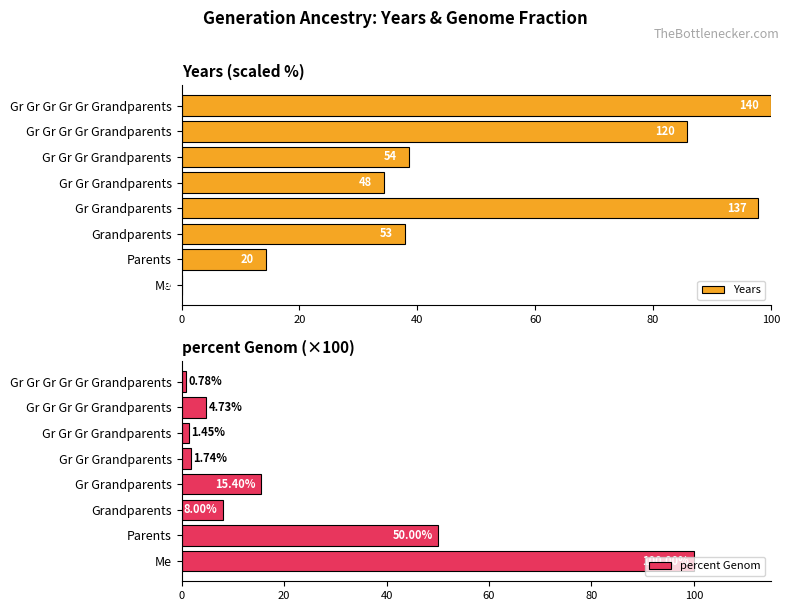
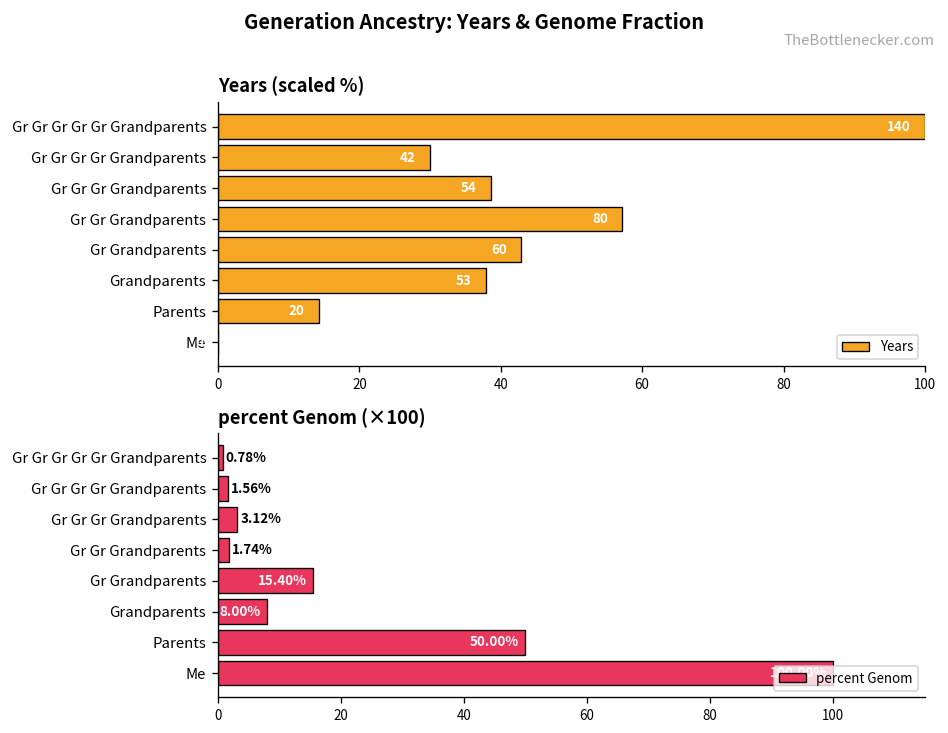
  {
    "Years (scaled %)": {
-     "Gr Gr Gr Gr Grandparents": "120",
-     "Gr Gr Grandparents": "48",
-     "Gr Grandparents": "137"
+     "Gr Gr Gr Gr Grandparents": "42",
+     "Gr Gr Grandparents": "80",
+     "Gr Grandparents": "60"
    },
    "percent Genom (×100)": {
      "Gr Gr Gr Gr Gr Grandparents": "0.78%",
-     "Gr Gr Gr Gr Grandparents": "4.73%",
-     "Gr Gr Gr Grandparents": "1.45%",
+     "Gr Gr Gr Gr Grandparents": "1.56%",
+     "Gr Gr Gr Grandparents": "3.12%",
      "Gr Gr Grandparents": "1.74%",
      "Gr Grandparents": "15.40%",
      "Grandparents": "8.00%",
      "Parents": "50.00%"
    }
  }
